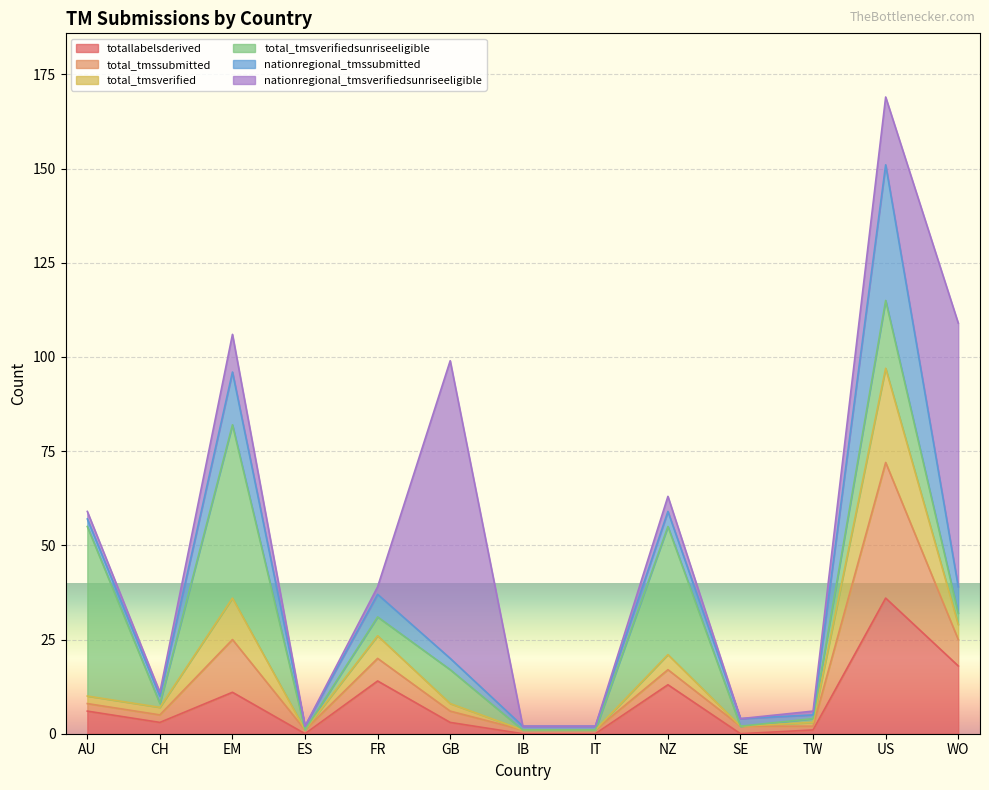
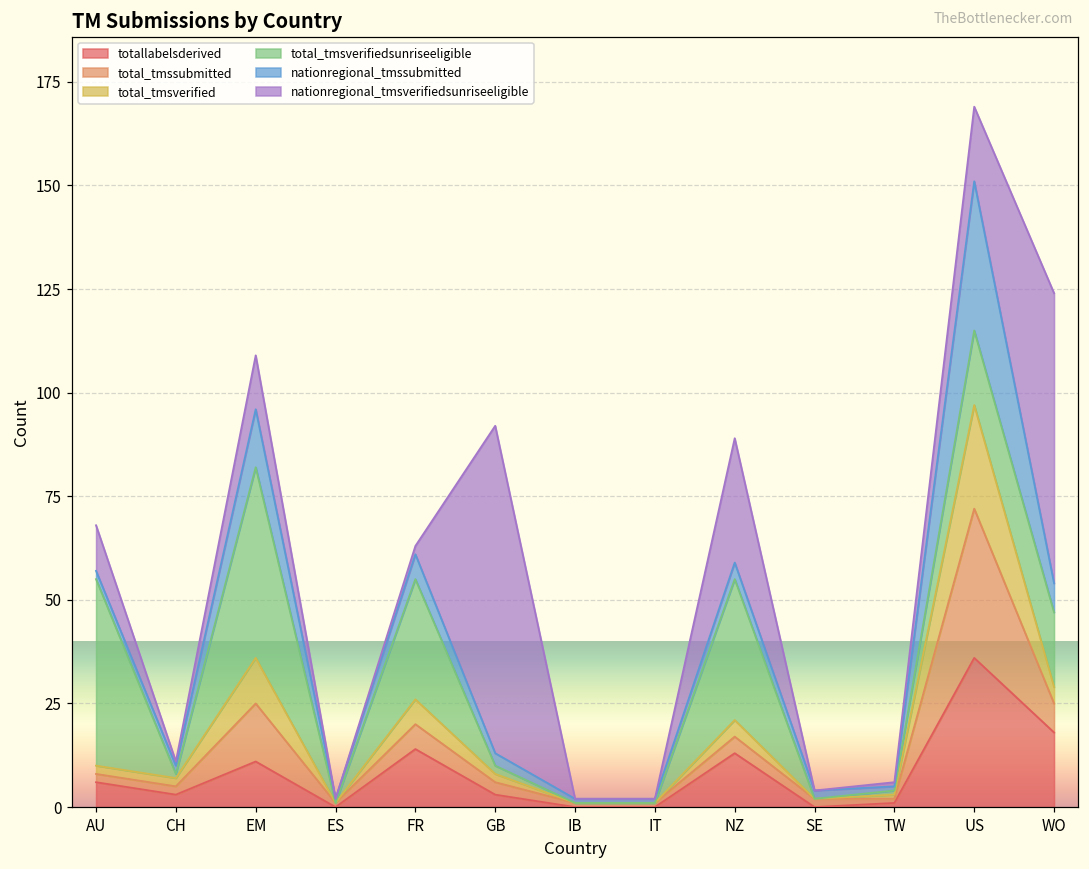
  {
    "total_tmsverifiedsunriseeligible": {
      "AU": 45,
      "CH": 1,
      "EM": 46,
-     "FR": 5,
-     "GB": 9,
+     "FR": 29,
+     "GB": 2,
      "NZ": 34,
      "TW": 1,
      "US": 18,
-     "WO": 3
+     "WO": 18
    },
    "nationregional_tmssubmitted": {
      "AU": 2,
      "CH": 2,
      "EM": 14,
      "FR": 6,
      "GB": 3,
      "NZ": 4,
      "TW": 1,
      "US": 36,
      "WO": 7
    },
    "nationregional_tmsverifiedsunriseeligible": {
-     "AU": 2,
+     "AU": 11,
      "CH": 1,
-     "EM": 10,
+     "EM": 13,
      "FR": 2,
      "GB": 79,
-     "NZ": 4,
+     "NZ": 30,
      "TW": 1,
      "US": 18,
      "WO": 70
    }
  }
